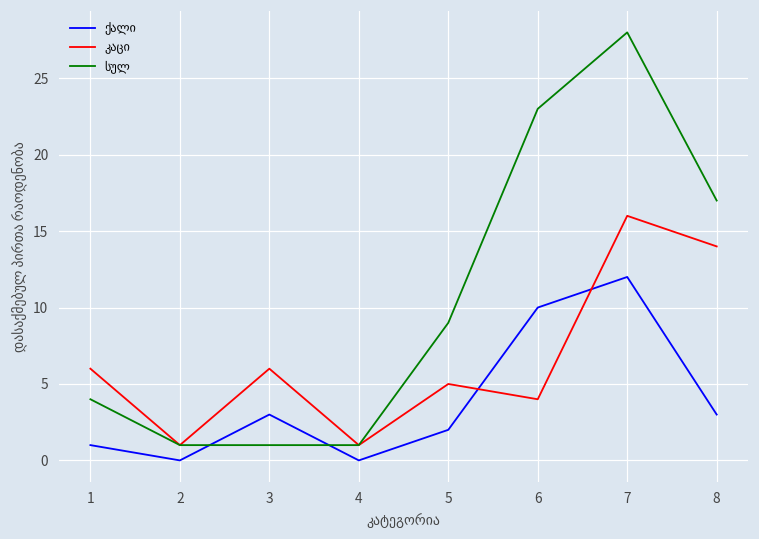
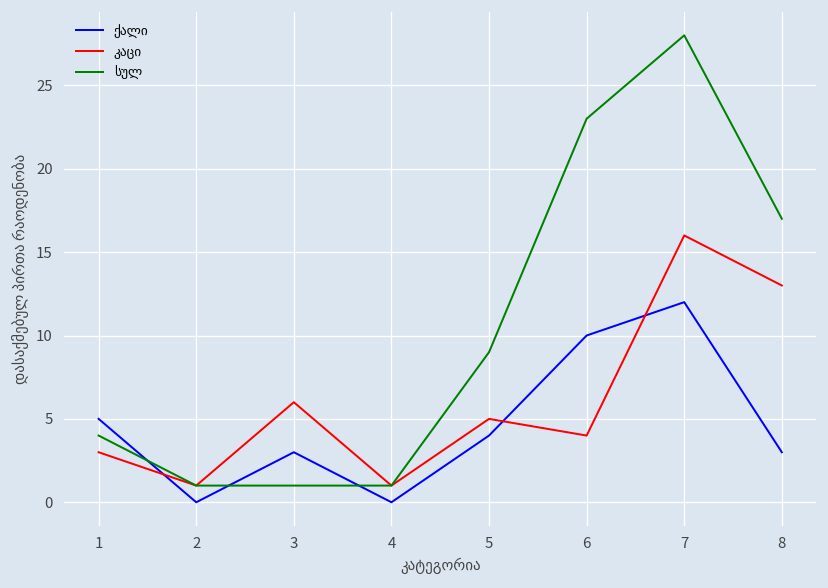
  {
    "ქალი": {
-     "1": 1,
+     "1": 5,
      "2": 0,
      "3": 3,
      "4": 0,
-     "5": 2,
+     "5": 4,
      "6": 10,
      "7": 12,
      "8": 3
    },
    "კაცი": {
-     "1": 6,
+     "1": 3,
      "3": 6,
      "5": 5,
      "6": 4,
      "7": 16,
-     "8": 14
+     "8": 13
    },
    "სულ": {
      "1": 4,
      "3": 1,
      "5": 9,
      "6": 23,
      "7": 28,
      "8": 17
    }
  }
